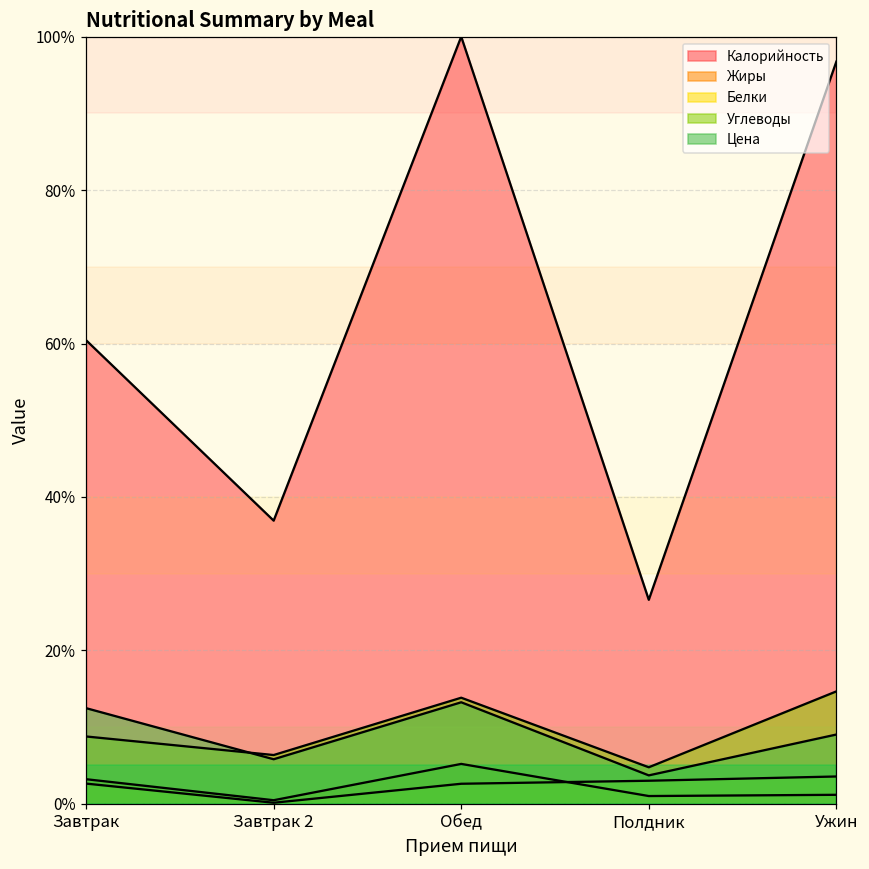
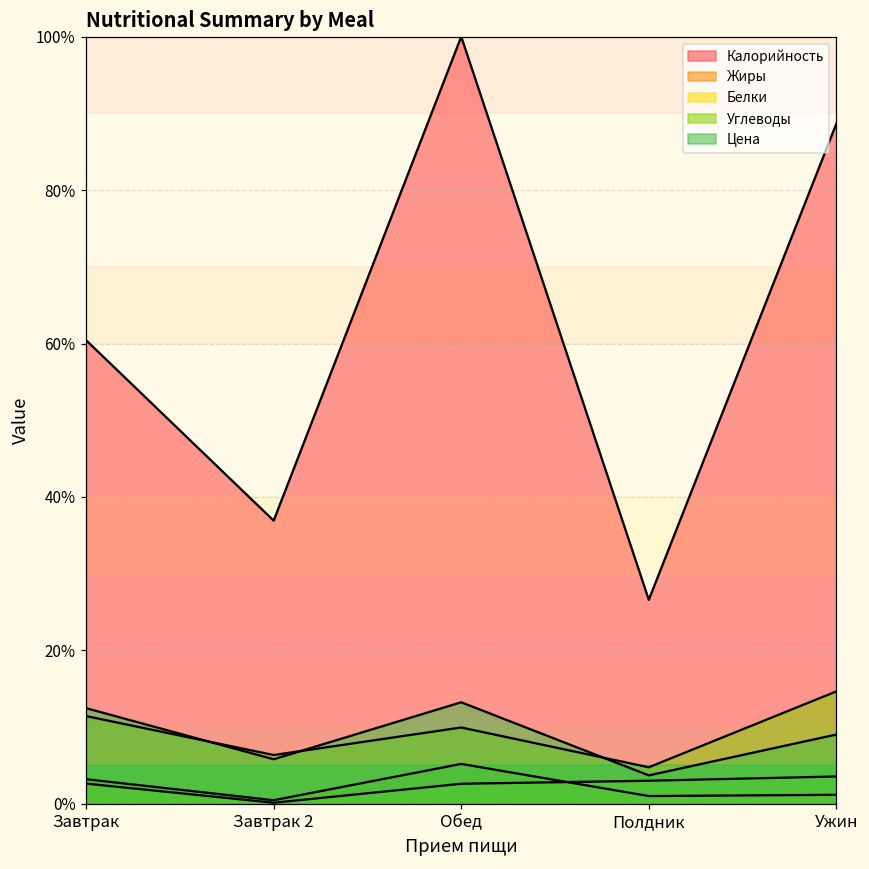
  {
    "Калорийность": {
      "Завтрак": "60%",
      "Завтрак 2": "37%",
      "Обед": "100%",
      "Полдник": "27%",
-     "Ужин": "97%"
+     "Ужин": "89%"
    },
    "Жиры": {
      "Завтрак": "3%",
      "Обед": "5%",
      "Полдник": "1%",
      "Ужин": "1%"
    },
    "Белки": {
      "Завтрак": "3%",
      "Обед": "3%",
      "Полдник": "3%",
      "Ужин": "4%"
    },
    "Углеводы": {
-     "Завтрак": "9%",
+     "Завтрак": "11%",
      "Завтрак 2": "6%",
-     "Обед": "14%",
+     "Обед": "10%",
      "Полдник": "5%",
      "Ужин": "15%"
    },
    "Цена": {
      "Завтрак": "12%",
      "Завтрак 2": "6%",
      "Обед": "13%",
      "Полдник": "4%",
      "Ужин": "9%"
    }
  }
